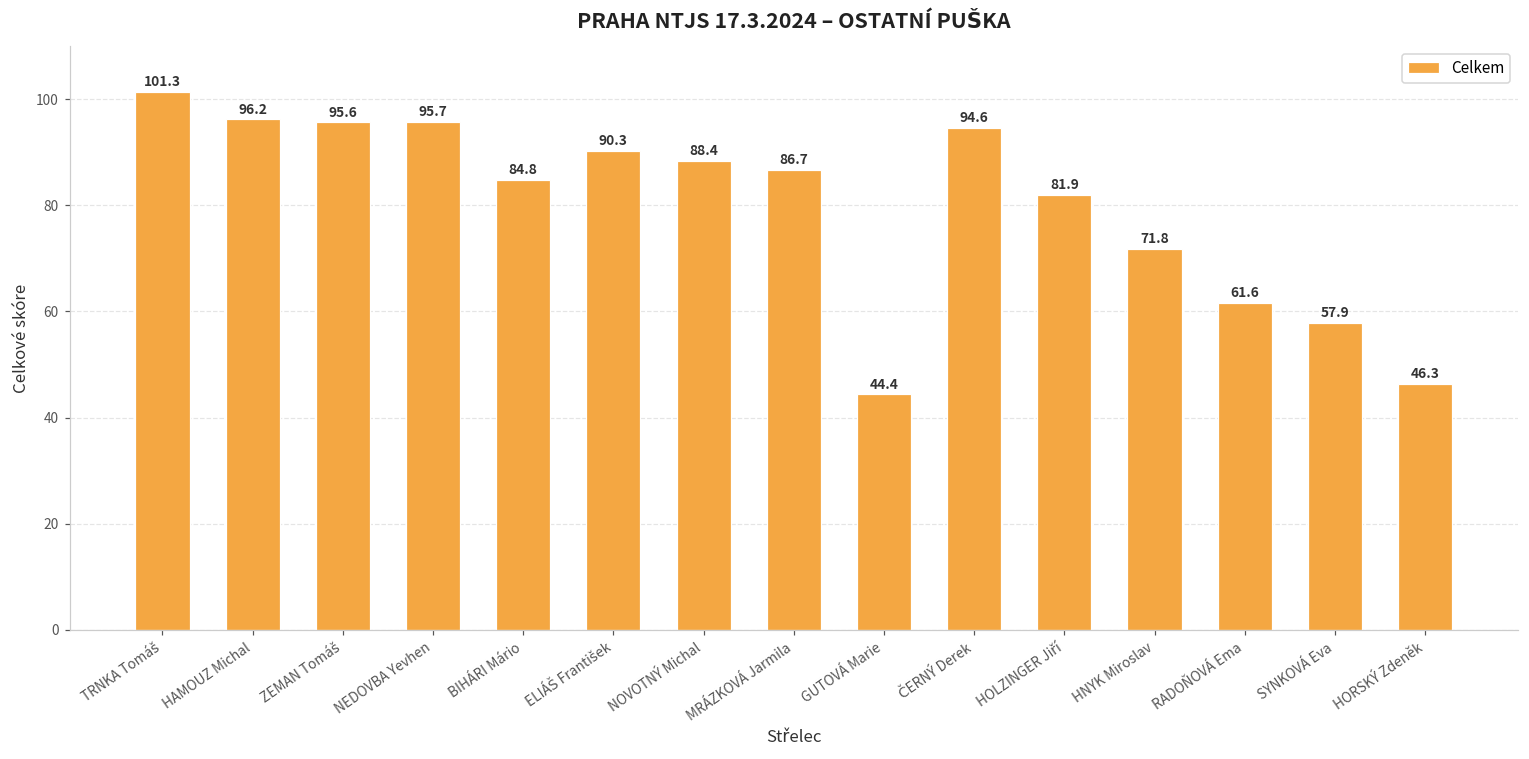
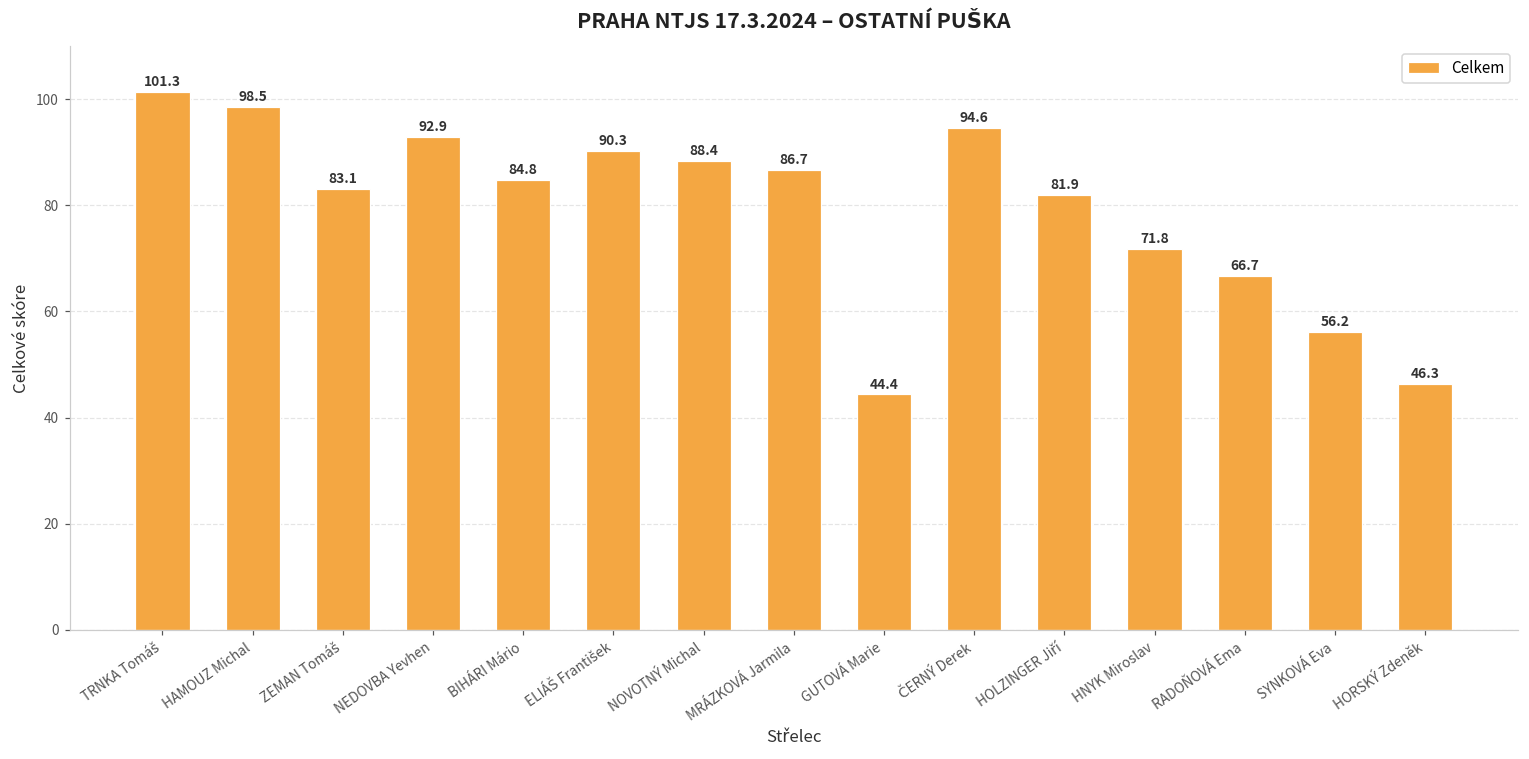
  {
    "TRNKA Tomáš": 101.3,
-   "HAMOUZ Michal": 96.2,
-   "ZEMAN Tomáš": 95.6,
-   "NEDOVBA Yevhen": 95.7,
+   "HAMOUZ Michal": 98.5,
+   "ZEMAN Tomáš": 83.1,
+   "NEDOVBA Yevhen": 92.9,
    "BIHÁRI Mário": 84.8,
    "ELIÁŠ František": 90.3,
    "NOVOTNÝ Michal": 88.4,
    "MRÁZKOVÁ Jarmila": 86.7,
    "GUTOVÁ Marie": 44.4,
    "ČERNÝ Derek": 94.6,
    "HOLZINGER Jiří": 81.9,
    "HNYK Miroslav": 71.8,
-   "RADOŇOVÁ Ema": 61.6,
-   "SYNKOVÁ Eva": 57.9,
+   "RADOŇOVÁ Ema": 66.7,
+   "SYNKOVÁ Eva": 56.2,
    "HORSKÝ Zdeněk": 46.3
  }
